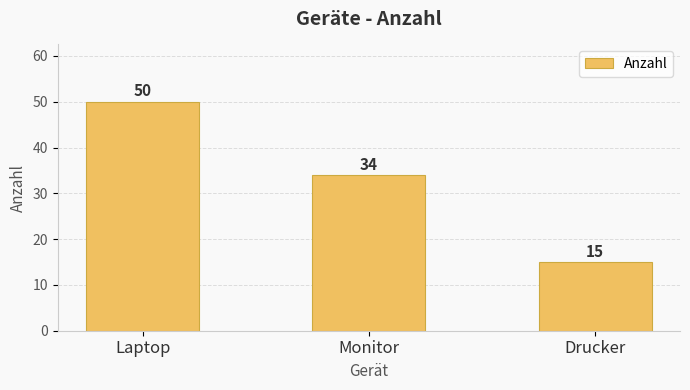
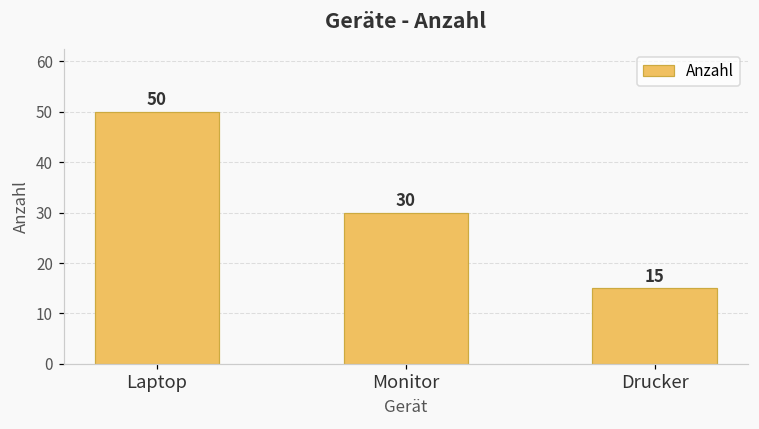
  {
    "Laptop": 50,
-   "Monitor": 34,
+   "Monitor": 30,
    "Drucker": 15
  }
